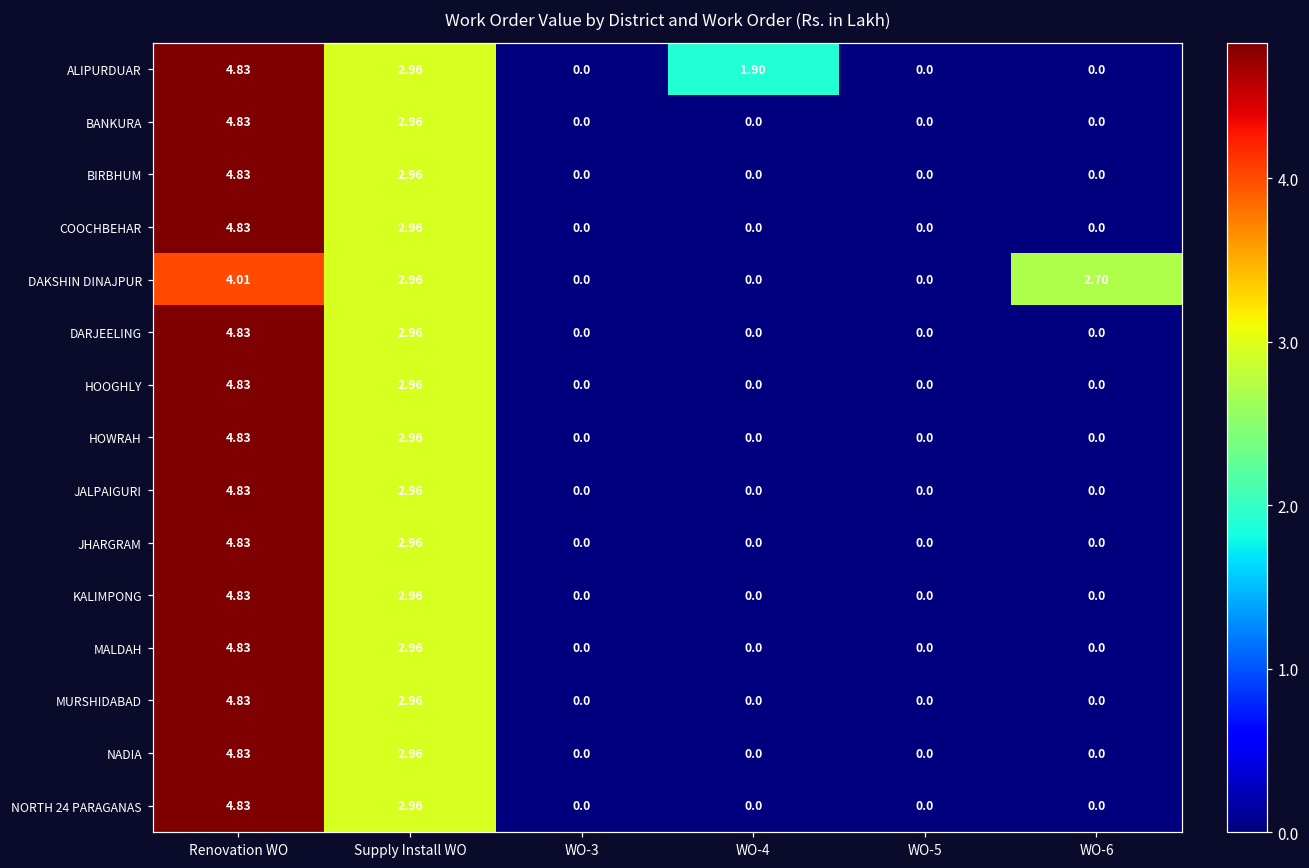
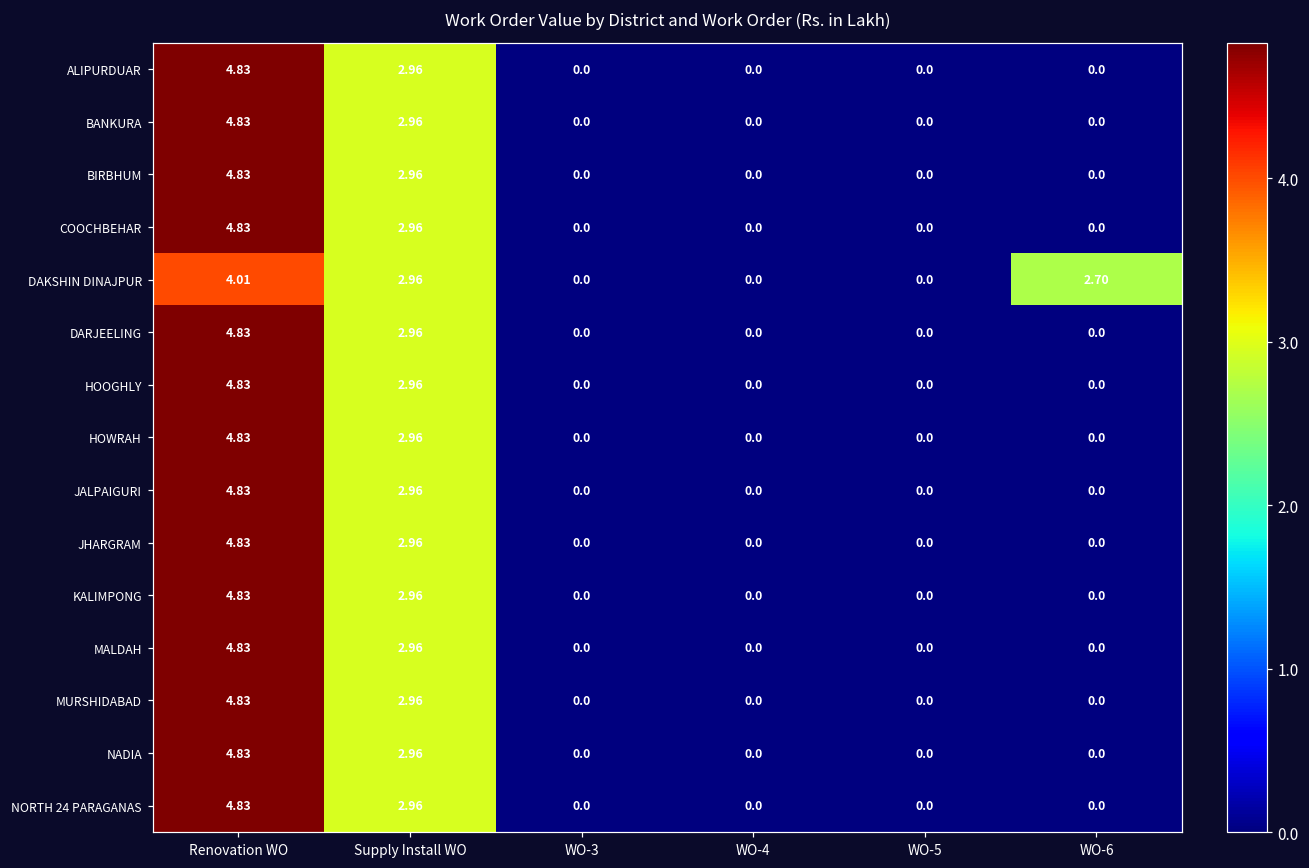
  {
    "ALIPURDUAR": {
      "Renovation WO": 4.83,
      "Supply Install WO": 2.96,
      "WO-3": 0.0,
-     "WO-4": 1.90,
+     "WO-4": 0.0,
      "WO-5": 0.0,
      "WO-6": 0.0
    },
    "BANKURA": {
      "Renovation WO": 4.83,
      "Supply Install WO": 2.96,
      "WO-3": 0.0,
      "WO-4": 0.0,
      "WO-5": 0.0,
      "WO-6": 0.0
    },
    "BIRBHUM": {
      "Renovation WO": 4.83,
      "Supply Install WO": 2.96,
      "WO-3": 0.0,
      "WO-4": 0.0,
      "WO-5": 0.0,
      "WO-6": 0.0
    },
    "COOCHBEHAR": {
      "Renovation WO": 4.83,
      "Supply Install WO": 2.96,
      "WO-3": 0.0,
      "WO-4": 0.0,
      "WO-5": 0.0,
      "WO-6": 0.0
    },
    "DAKSHIN DINAJPUR": {
      "Renovation WO": 4.01,
      "Supply Install WO": 2.96,
      "WO-3": 0.0,
      "WO-4": 0.0,
      "WO-5": 0.0,
      "WO-6": 2.70
    },
    "DARJEELING": {
      "Renovation WO": 4.83,
      "Supply Install WO": 2.96,
      "WO-3": 0.0,
      "WO-4": 0.0,
      "WO-5": 0.0,
      "WO-6": 0.0
    },
    "HOOGHLY": {
      "Renovation WO": 4.83,
      "Supply Install WO": 2.96,
      "WO-3": 0.0,
      "WO-4": 0.0,
      "WO-5": 0.0,
      "WO-6": 0.0
    },
    "HOWRAH": {
      "Renovation WO": 4.83,
      "Supply Install WO": 2.96,
      "WO-3": 0.0,
      "WO-4": 0.0,
      "WO-5": 0.0,
      "WO-6": 0.0
    },
    "JALPAIGURI": {
      "Renovation WO": 4.83,
      "Supply Install WO": 2.96,
      "WO-3": 0.0,
      "WO-4": 0.0,
      "WO-5": 0.0,
      "WO-6": 0.0
    },
    "JHARGRAM": {
      "Renovation WO": 4.83,
      "Supply Install WO": 2.96,
      "WO-3": 0.0,
      "WO-4": 0.0,
      "WO-5": 0.0,
      "WO-6": 0.0
    },
    "KALIMPONG": {
      "Renovation WO": 4.83,
      "Supply Install WO": 2.96,
      "WO-3": 0.0,
      "WO-4": 0.0,
      "WO-5": 0.0,
      "WO-6": 0.0
    },
    "MALDAH": {
      "Renovation WO": 4.83,
      "Supply Install WO": 2.96,
      "WO-3": 0.0,
      "WO-4": 0.0,
      "WO-5": 0.0,
      "WO-6": 0.0
    },
    "MURSHIDABAD": {
      "Renovation WO": 4.83,
      "Supply Install WO": 2.96,
      "WO-3": 0.0,
      "WO-4": 0.0,
      "WO-5": 0.0,
      "WO-6": 0.0
    },
    "NADIA": {
      "Renovation WO": 4.83,
      "Supply Install WO": 2.96,
      "WO-3": 0.0,
      "WO-4": 0.0,
      "WO-5": 0.0,
      "WO-6": 0.0
    },
    "NORTH 24 PARAGANAS": {
      "Renovation WO": 4.83,
      "Supply Install WO": 2.96,
      "WO-3": 0.0,
      "WO-4": 0.0,
      "WO-5": 0.0,
      "WO-6": 0.0
    }
  }
